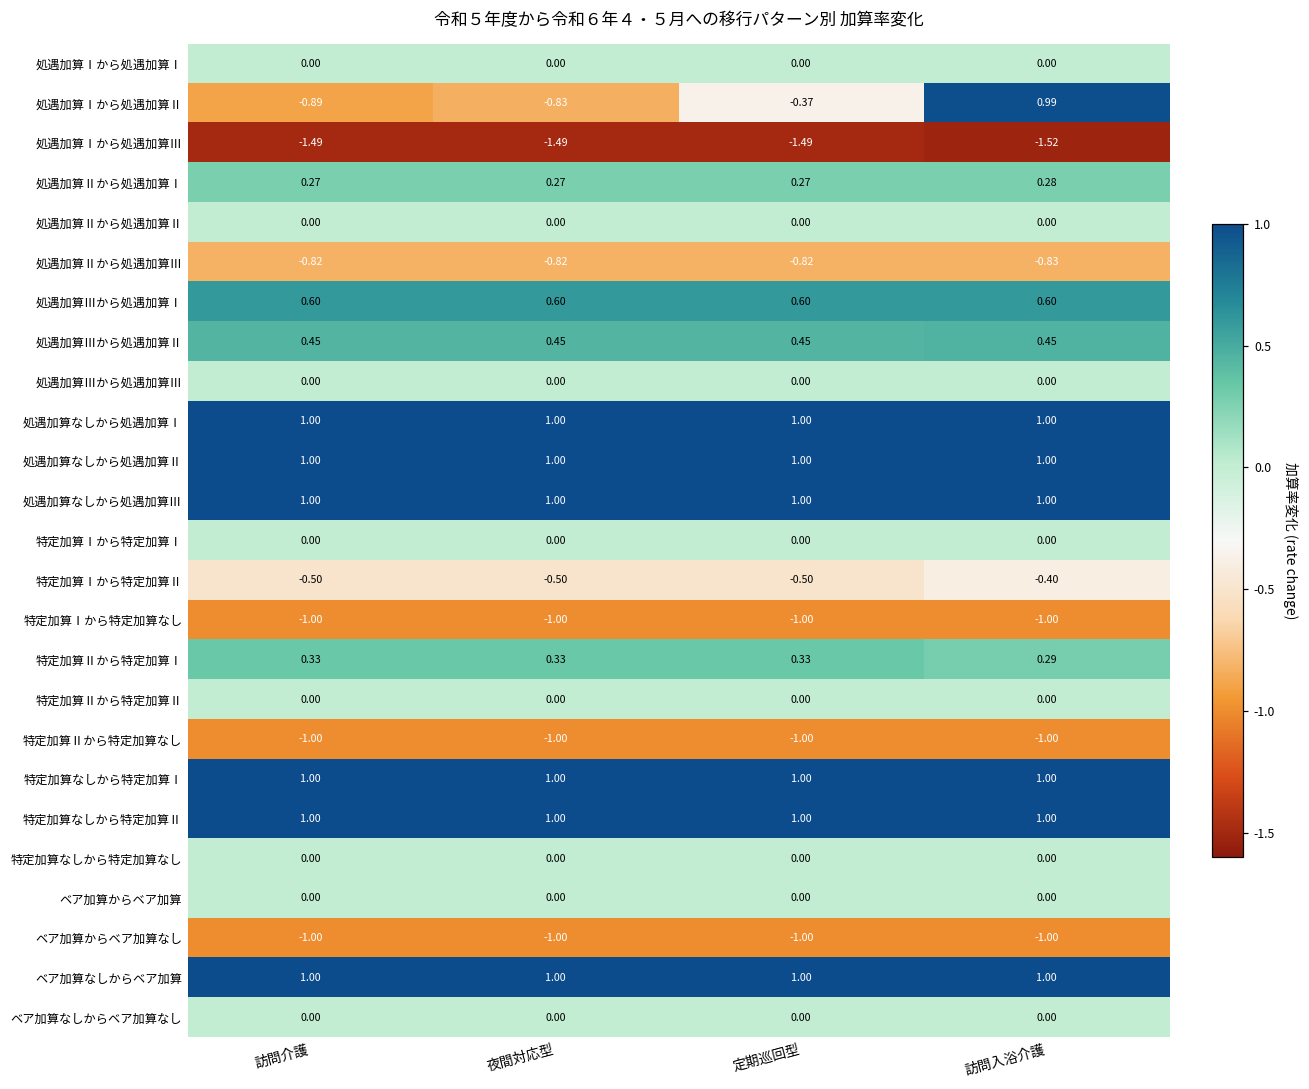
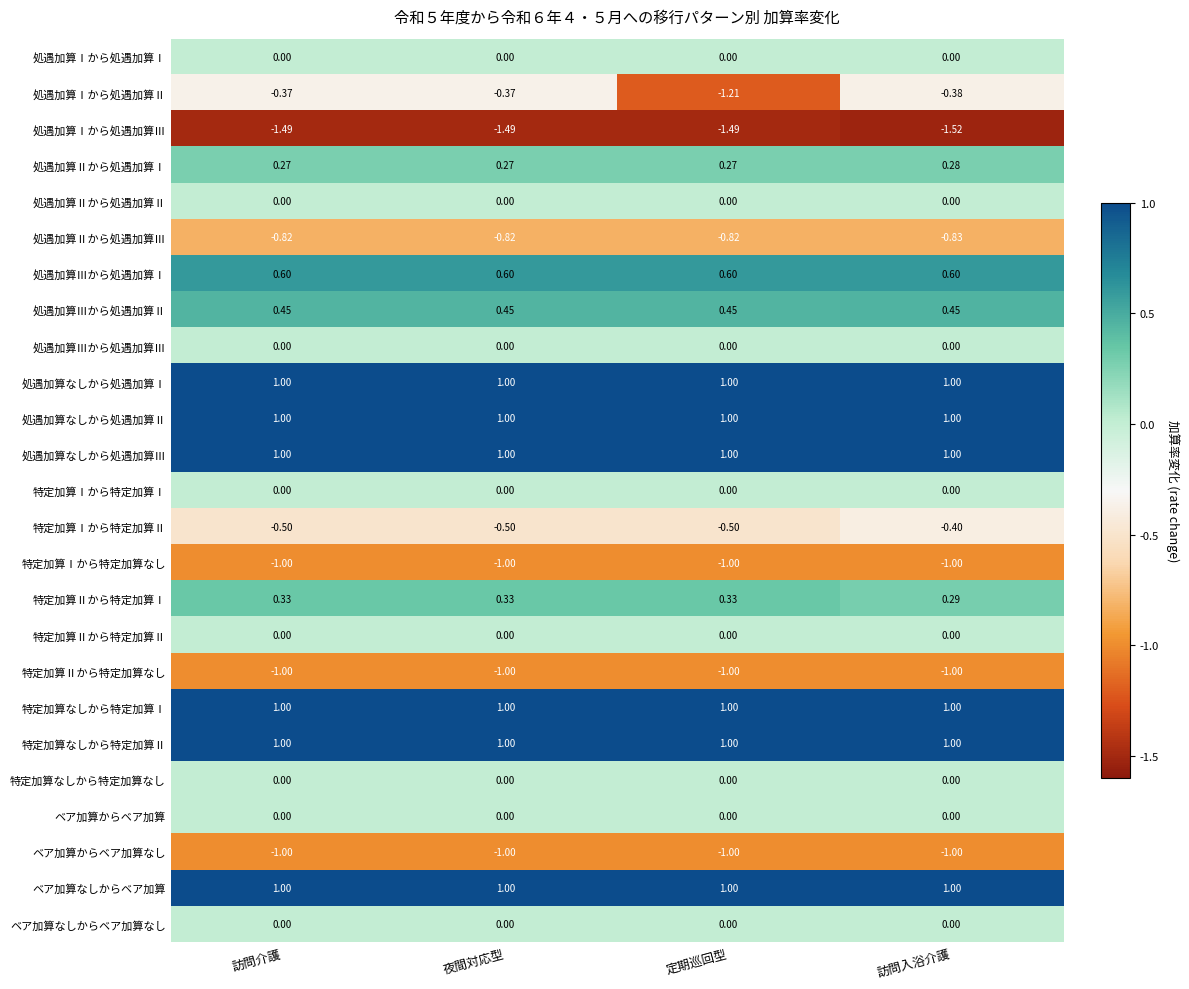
  {
    "処遇加算Ⅰから処遇加算Ⅰ": {
      "訪問介護": 0.00,
      "夜間対応型": 0.00,
      "定期巡回型": 0.00,
      "訪問入浴介護": 0.00
    },
    "処遇加算Ⅰから処遇加算Ⅱ": {
-     "訪問介護": -0.89,
-     "夜間対応型": -0.83,
-     "定期巡回型": -0.37,
-     "訪問入浴介護": 0.99
+     "訪問介護": -0.37,
+     "夜間対応型": -0.37,
+     "定期巡回型": -1.21,
+     "訪問入浴介護": -0.38
    },
    "処遇加算Ⅰから処遇加算Ⅲ": {
      "訪問介護": -1.49,
      "夜間対応型": -1.49,
      "定期巡回型": -1.49,
      "訪問入浴介護": -1.52
    },
    "処遇加算Ⅱから処遇加算Ⅰ": {
      "訪問介護": 0.27,
      "夜間対応型": 0.27,
      "定期巡回型": 0.27,
      "訪問入浴介護": 0.28
    },
    "処遇加算Ⅱから処遇加算Ⅱ": {
      "訪問介護": 0.00,
      "夜間対応型": 0.00,
      "定期巡回型": 0.00,
      "訪問入浴介護": 0.00
    },
    "処遇加算Ⅱから処遇加算Ⅲ": {
      "訪問介護": -0.82,
      "夜間対応型": -0.82,
      "定期巡回型": -0.82,
      "訪問入浴介護": -0.83
    },
    "処遇加算Ⅲから処遇加算Ⅰ": {
      "訪問介護": 0.60,
      "夜間対応型": 0.60,
      "定期巡回型": 0.60,
      "訪問入浴介護": 0.60
    },
    "処遇加算Ⅲから処遇加算Ⅱ": {
      "訪問介護": 0.45,
      "夜間対応型": 0.45,
      "定期巡回型": 0.45,
      "訪問入浴介護": 0.45
    },
    "処遇加算Ⅲから処遇加算Ⅲ": {
      "訪問介護": 0.00,
      "夜間対応型": 0.00,
      "定期巡回型": 0.00,
      "訪問入浴介護": 0.00
    },
    "処遇加算なしから処遇加算Ⅰ": {
      "訪問介護": 1.00,
      "夜間対応型": 1.00,
      "定期巡回型": 1.00,
      "訪問入浴介護": 1.00
    },
    "処遇加算なしから処遇加算Ⅱ": {
      "訪問介護": 1.00,
      "夜間対応型": 1.00,
      "定期巡回型": 1.00,
      "訪問入浴介護": 1.00
    },
    "処遇加算なしから処遇加算Ⅲ": {
      "訪問介護": 1.00,
      "夜間対応型": 1.00,
      "定期巡回型": 1.00,
      "訪問入浴介護": 1.00
    },
    "特定加算Ⅰから特定加算Ⅰ": {
      "訪問介護": 0.00,
      "夜間対応型": 0.00,
      "定期巡回型": 0.00,
      "訪問入浴介護": 0.00
    },
    "特定加算Ⅰから特定加算Ⅱ": {
      "訪問介護": -0.50,
      "夜間対応型": -0.50,
      "定期巡回型": -0.50,
      "訪問入浴介護": -0.40
    },
    "特定加算Ⅰから特定加算なし": {
      "訪問介護": -1.00,
      "夜間対応型": -1.00,
      "定期巡回型": -1.00,
      "訪問入浴介護": -1.00
    },
    "特定加算Ⅱから特定加算Ⅰ": {
      "訪問介護": 0.33,
      "夜間対応型": 0.33,
      "定期巡回型": 0.33,
      "訪問入浴介護": 0.29
    },
    "特定加算Ⅱから特定加算Ⅱ": {
      "訪問介護": 0.00,
      "夜間対応型": 0.00,
      "定期巡回型": 0.00,
      "訪問入浴介護": 0.00
    },
    "特定加算Ⅱから特定加算なし": {
      "訪問介護": -1.00,
      "夜間対応型": -1.00,
      "定期巡回型": -1.00,
      "訪問入浴介護": -1.00
    },
    "特定加算なしから特定加算Ⅰ": {
      "訪問介護": 1.00,
      "夜間対応型": 1.00,
      "定期巡回型": 1.00,
      "訪問入浴介護": 1.00
    },
    "特定加算なしから特定加算Ⅱ": {
      "訪問介護": 1.00,
      "夜間対応型": 1.00,
      "定期巡回型": 1.00,
      "訪問入浴介護": 1.00
    },
    "特定加算なしから特定加算なし": {
      "訪問介護": 0.00,
      "夜間対応型": 0.00,
      "定期巡回型": 0.00,
      "訪問入浴介護": 0.00
    },
    "ベア加算からベア加算": {
      "訪問介護": 0.00,
      "夜間対応型": 0.00,
      "定期巡回型": 0.00,
      "訪問入浴介護": 0.00
    },
    "ベア加算からベア加算なし": {
      "訪問介護": -1.00,
      "夜間対応型": -1.00,
      "定期巡回型": -1.00,
      "訪問入浴介護": -1.00
    },
    "ベア加算なしからベア加算": {
      "訪問介護": 1.00,
      "夜間対応型": 1.00,
      "定期巡回型": 1.00,
      "訪問入浴介護": 1.00
    },
    "ベア加算なしからベア加算なし": {
      "訪問介護": 0.00,
      "夜間対応型": 0.00,
      "定期巡回型": 0.00,
      "訪問入浴介護": 0.00
    }
  }
